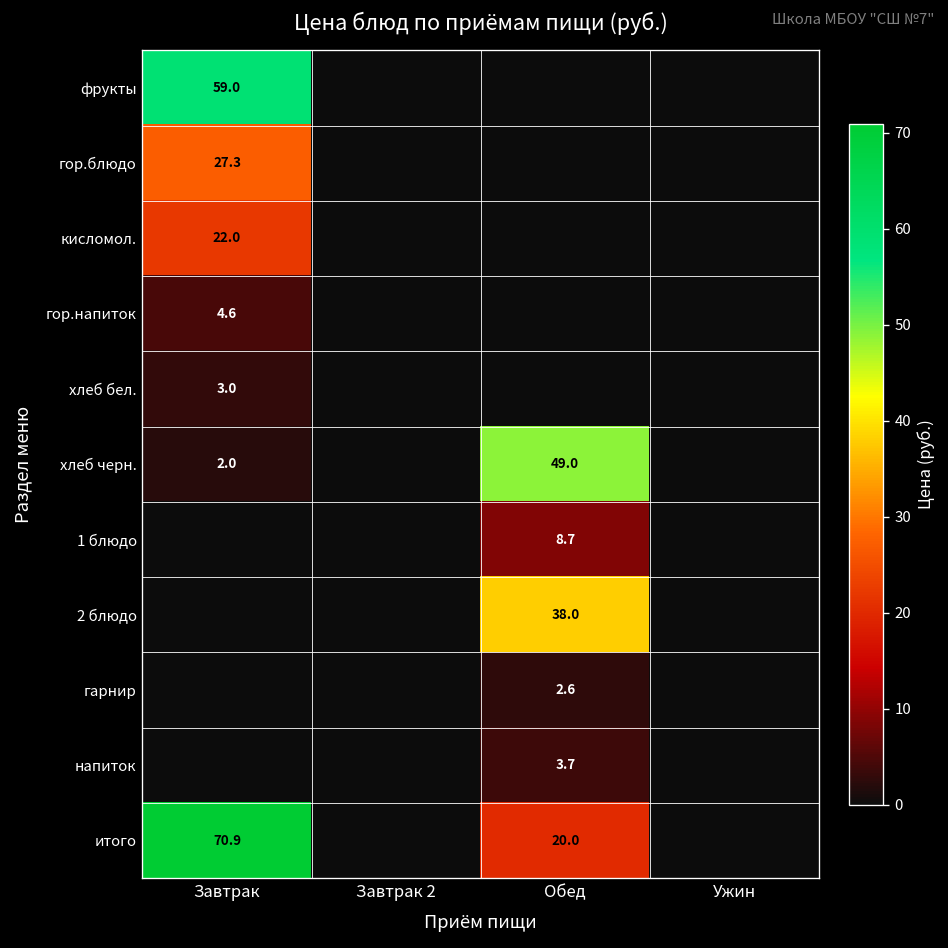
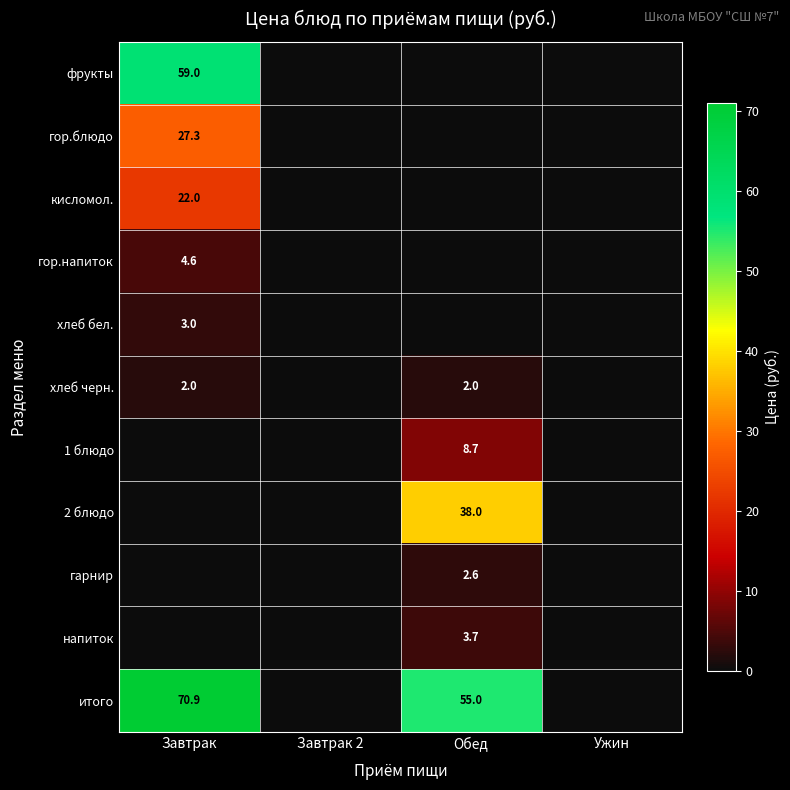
  {
    "фрукты": {
      "Завтрак": 59.0
    },
    "гор.блюдо": {
      "Завтрак": 27.3
    },
    "кисломол.": {
      "Завтрак": 22.0
    },
    "гор.напиток": {
      "Завтрак": 4.6
    },
    "хлеб бел.": {
      "Завтрак": 3.0
    },
    "хлеб черн.": {
      "Завтрак": 2.0,
-     "Обед": 49.0
+     "Обед": 2.0
    },
    "1 блюдо": {
      "Обед": 8.7
    },
    "2 блюдо": {
      "Обед": 38.0
    },
    "гарнир": {
      "Обед": 2.6
    },
    "напиток": {
      "Обед": 3.7
    },
    "итого": {
      "Завтрак": 70.9,
-     "Обед": 20.0
+     "Обед": 55.0
    }
  }
